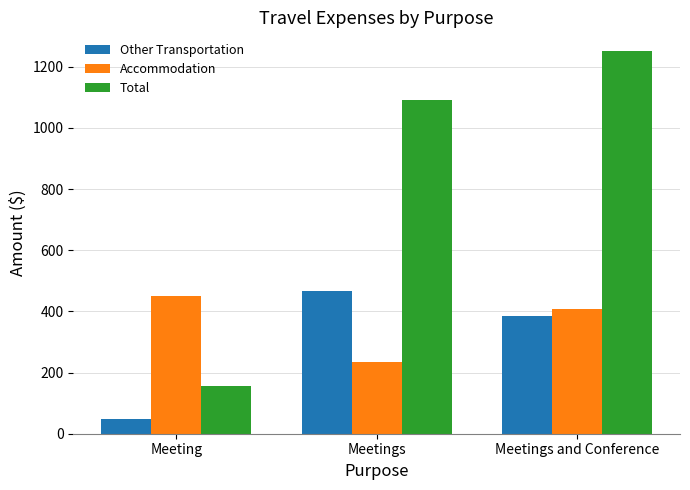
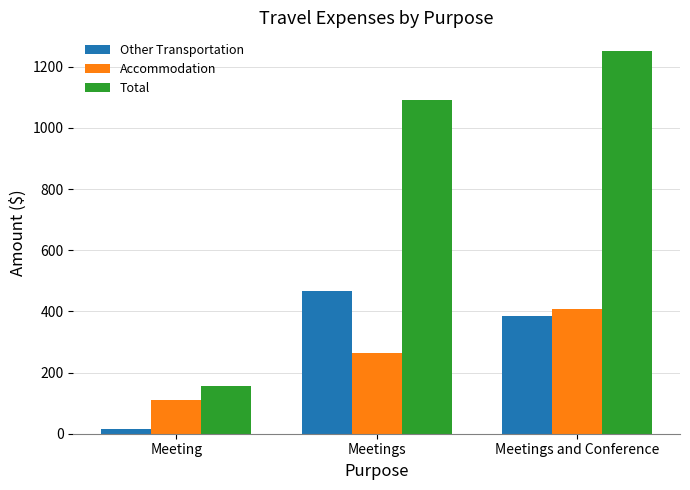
  {
    "Other Transportation": {
-     "Meeting": 50,
+     "Meeting": 10,
      "Meetings": 470,
      "Meetings and Conference": 390
    },
    "Accommodation": {
-     "Meeting": 450,
-     "Meetings": 230,
+     "Meeting": 110,
+     "Meetings": 260,
      "Meetings and Conference": 410
    },
    "Total": {
      "Meeting": 160,
      "Meetings": 1090,
      "Meetings and Conference": 1250
    }
  }
